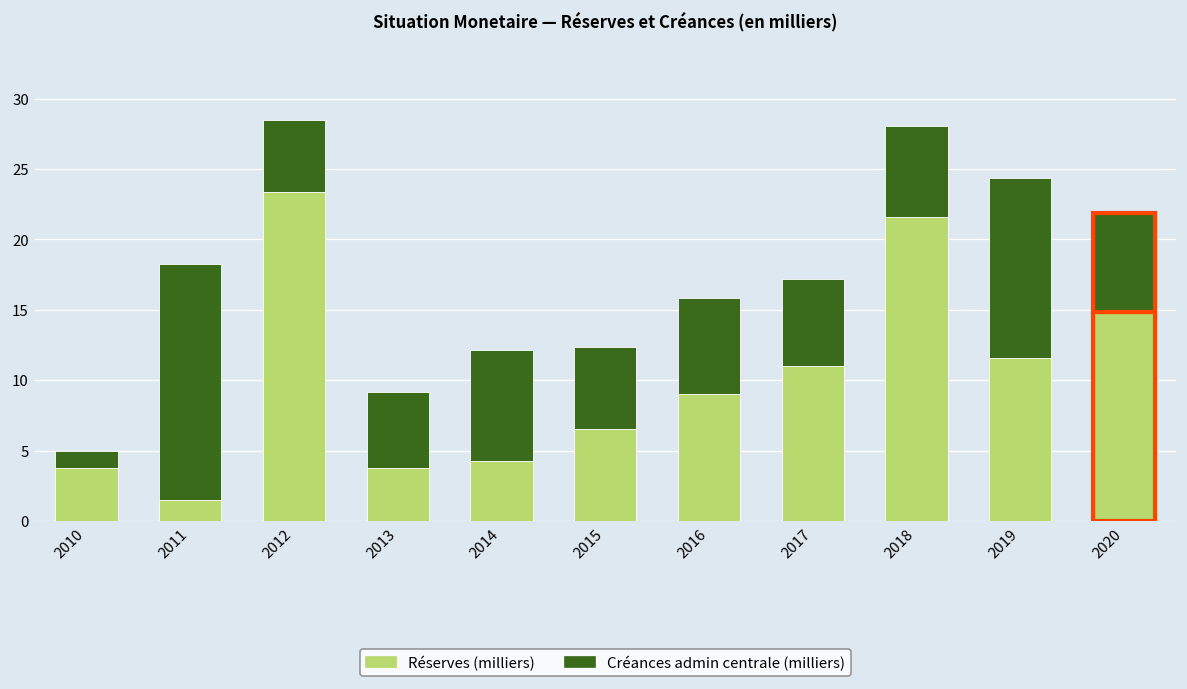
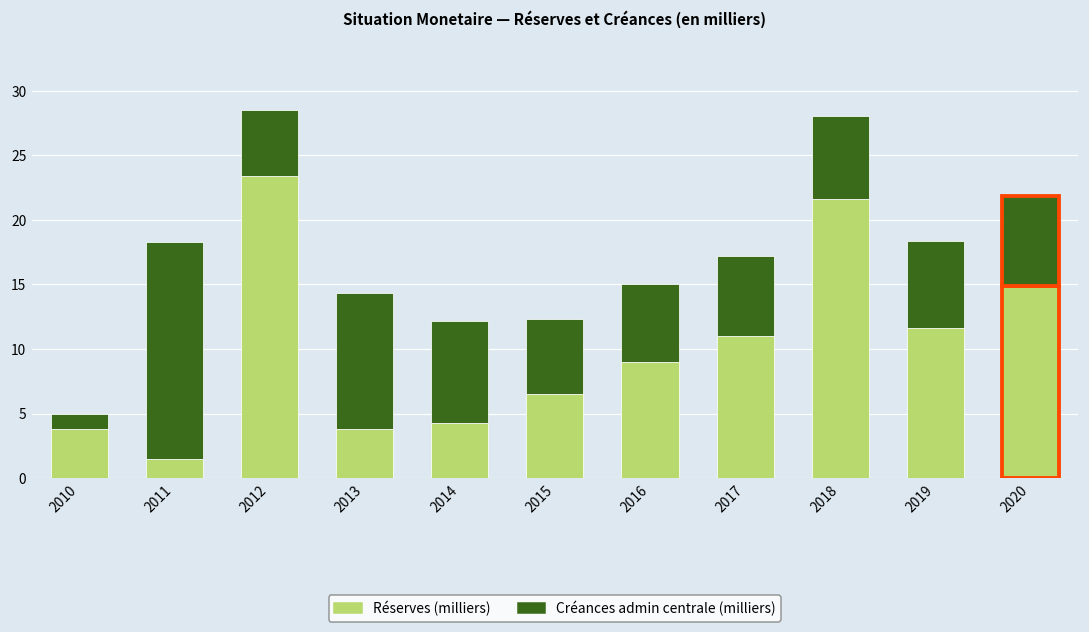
  {
    "Réserves (milliers)": {
      "2010": 3.8,
      "2011": 1.5,
      "2012": 23.4,
      "2013": 3.8,
      "2014": 4.3,
      "2015": 6.5,
      "2016": 9.0,
      "2017": 11.0,
      "2018": 21.6,
      "2019": 11.6,
      "2020": 14.9
    },
    "Créances admin centrale (milliers)": {
      "2010": 1.2,
      "2011": 16.7,
      "2012": 5.1,
-     "2013": 5.4,
+     "2013": 10.6,
      "2014": 7.9,
      "2015": 5.8,
-     "2016": 6.8,
+     "2016": 6.0,
      "2017": 6.2,
      "2018": 6.5,
-     "2019": 12.7,
+     "2019": 6.8,
      "2020": 7.0
    }
  }
